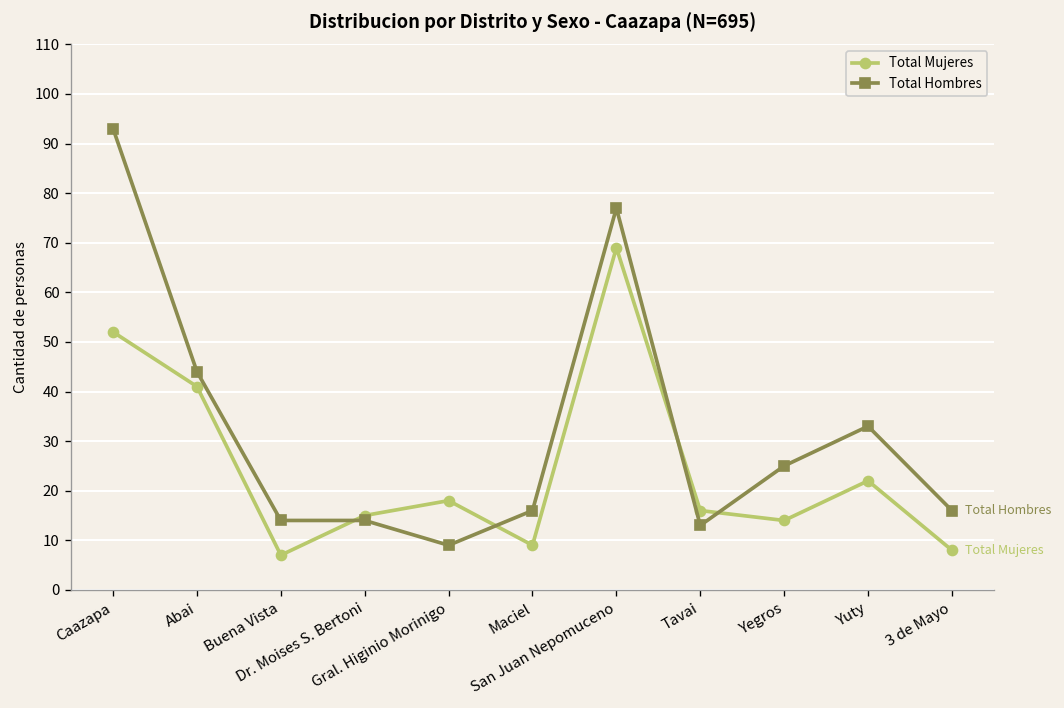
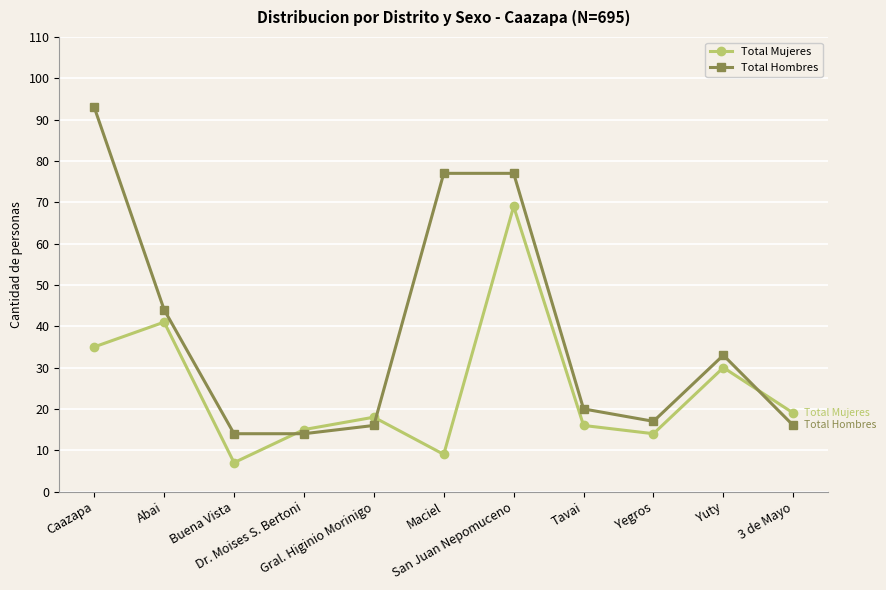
  {
    "Total Mujeres": {
-     "Caazapa": 52,
+     "Caazapa": 35,
      "Abai": 41,
      "Buena Vista": 7,
      "Dr. Moises S. Bertoni": 15,
      "Gral. Higinio Morinigo": 18,
      "Maciel": 9,
      "San Juan Nepomuceno": 69,
      "Tavai": 16,
      "Yegros": 14,
-     "Yuty": 22,
-     "3 de Mayo": 8
+     "Yuty": 30,
+     "3 de Mayo": 19
    },
    "Total Hombres": {
      "Caazapa": 93,
      "Abai": 44,
      "Buena Vista": 14,
      "Dr. Moises S. Bertoni": 14,
-     "Gral. Higinio Morinigo": 9,
-     "Maciel": 16,
+     "Gral. Higinio Morinigo": 16,
+     "Maciel": 77,
      "San Juan Nepomuceno": 77,
-     "Tavai": 13,
-     "Yegros": 25,
+     "Tavai": 20,
+     "Yegros": 17,
      "Yuty": 33,
      "3 de Mayo": 16
    }
  }
